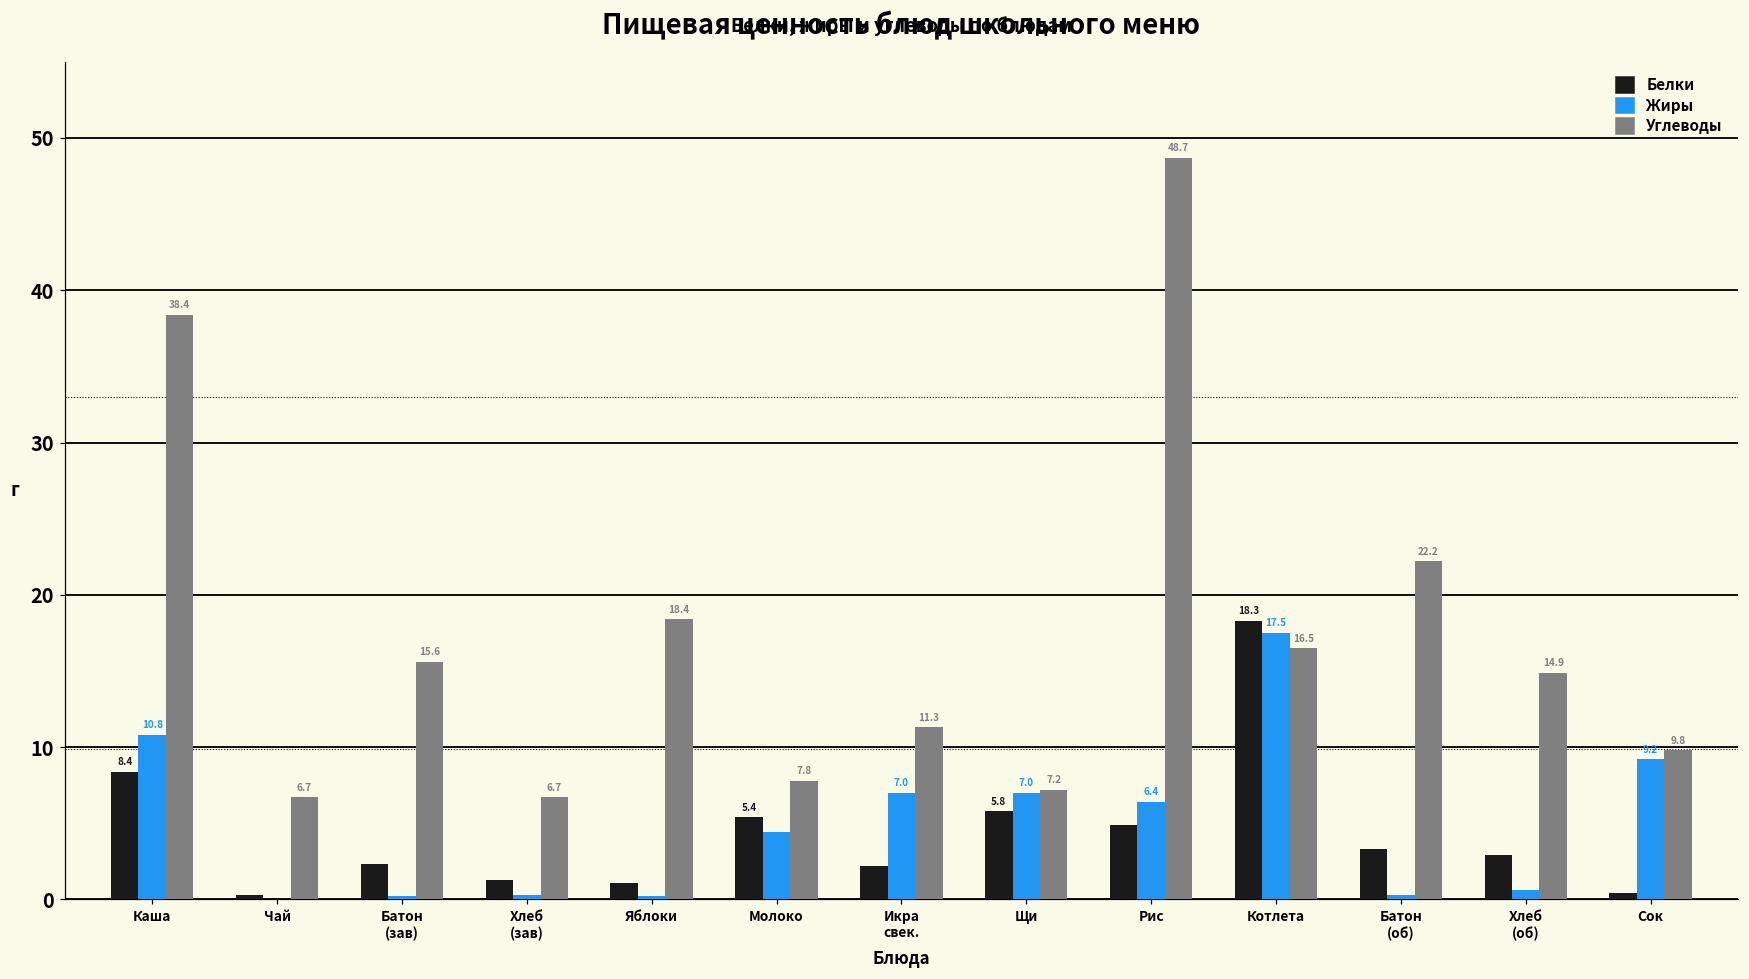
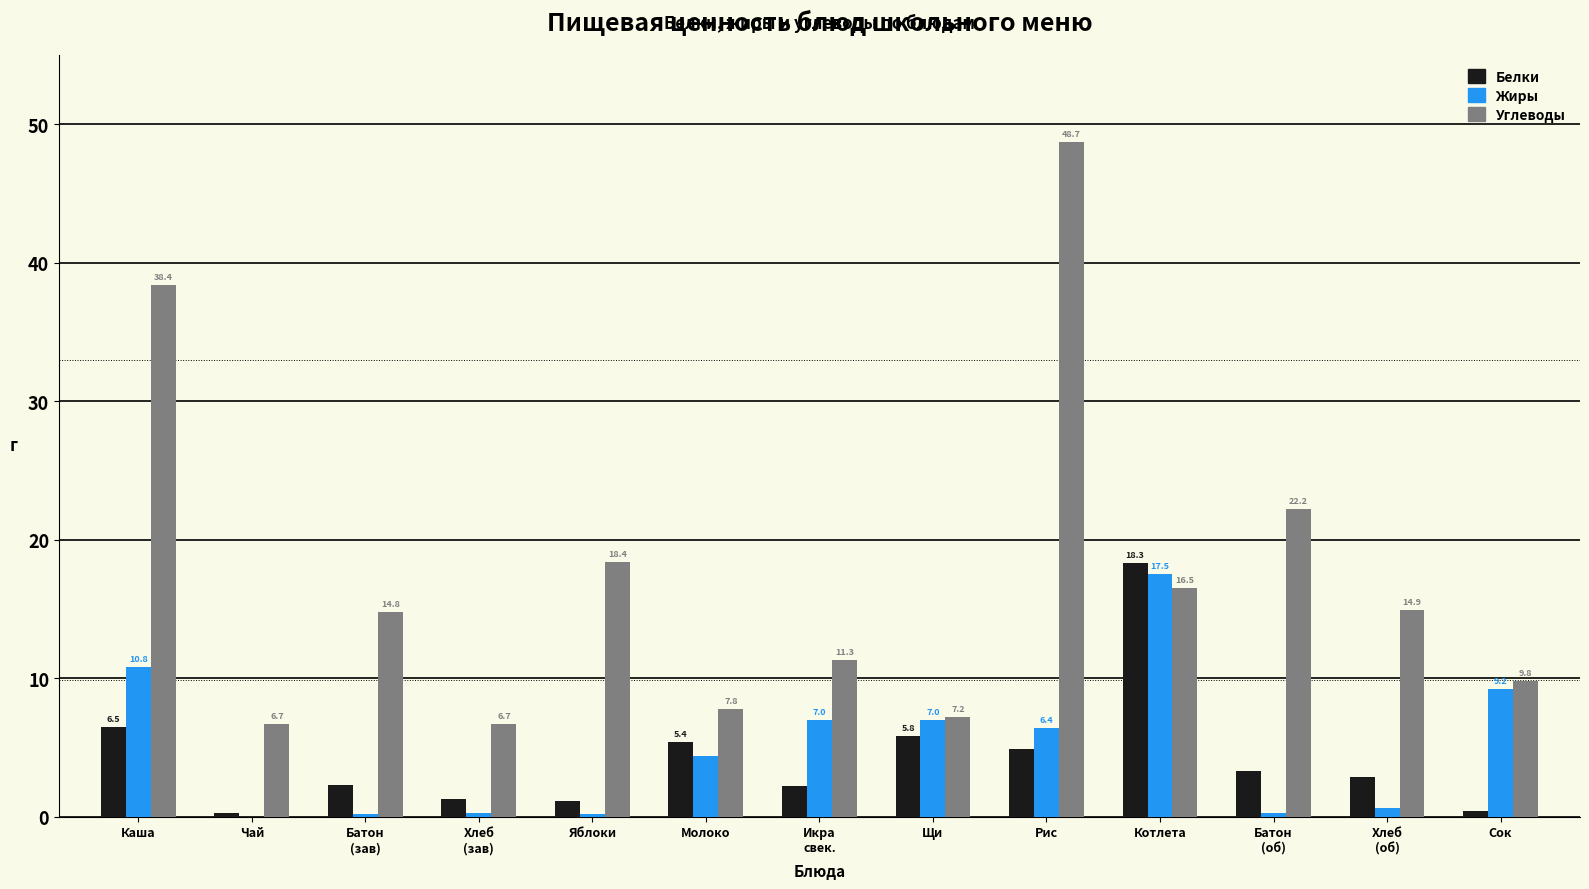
  {
    "Белки": {
-     "Каша": 8.4,
+     "Каша": 6.5,
      "Молоко": 5.4,
      "Щи": 5.8,
      "Котлета": 18.3
    },
    "Жиры": {
      "Каша": 10.8,
      "Икра свек.": 7.0,
      "Щи": 7.0,
      "Рис": 6.4,
      "Котлета": 17.5,
      "Сок": 9.2
    },
    "Углеводы": {
      "Каша": 38.4,
      "Чай": 6.7,
-     "Батон (зав)": 15.6,
+     "Батон (зав)": 14.8,
      "Хлеб (зав)": 6.7,
      "Яблоки": 18.4,
      "Молоко": 7.8,
      "Икра свек.": 11.3,
      "Щи": 7.2,
      "Рис": 48.7,
      "Котлета": 16.5,
      "Батон (об)": 22.2,
      "Хлеб (об)": 14.9,
      "Сок": 9.8
    }
  }
